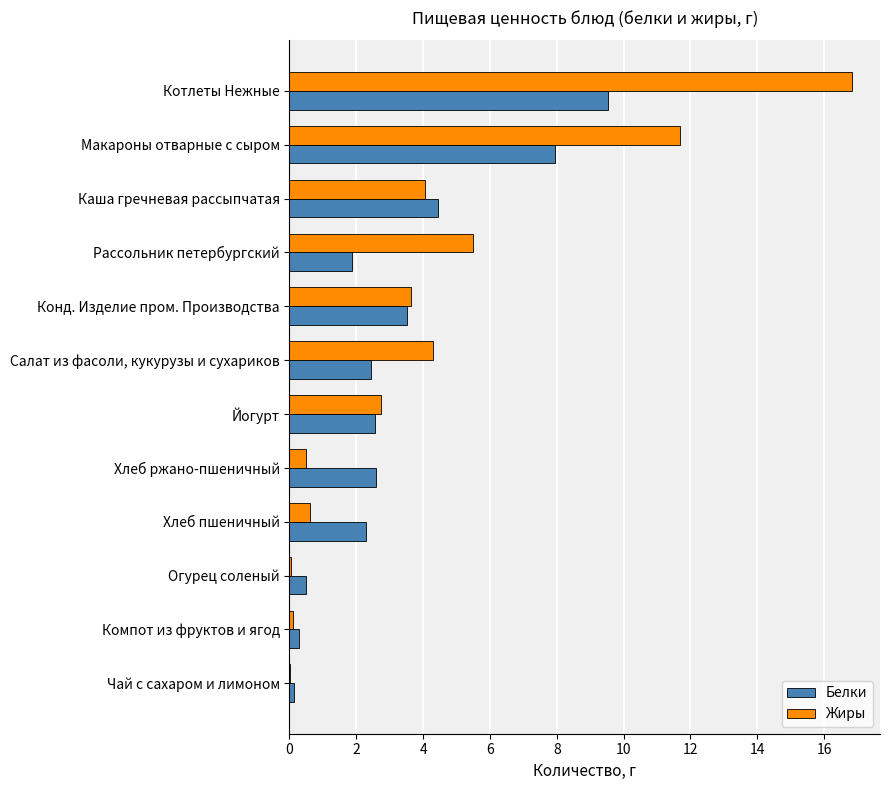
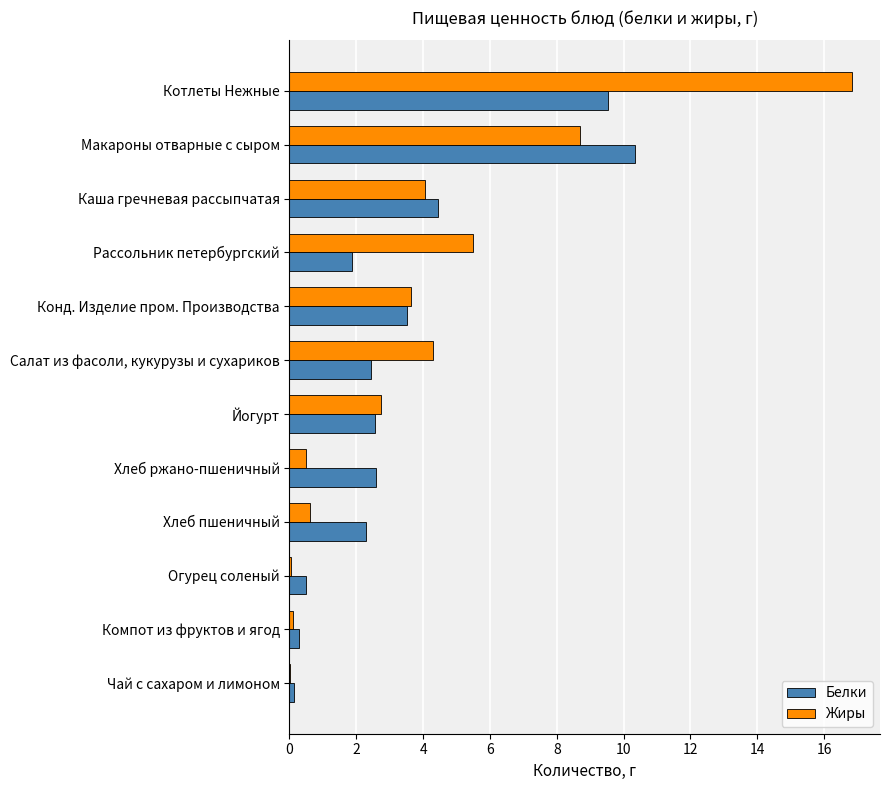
  {
    "Белки": {
      "Котлеты Нежные": 9.5,
-     "Макароны отварные с сыром": 8.0,
+     "Макароны отварные с сыром": 10.3,
      "Каша гречневая рассыпчатая": 4.5,
      "Рассольник петербургский": 1.9,
      "Конд. Изделие пром. Производства": 3.5,
      "Салат из фасоли, кукурузы и сухариков": 2.5,
      "Йогурт": 2.6,
      "Хлеб ржано-пшеничный": 2.6,
      "Хлеб пшеничный": 2.3,
      "Огурец соленый": 0.5,
      "Компот из фруктов и ягод": 0.3,
      "Чай с сахаром и лимоном": 0.1
    },
    "Жиры": {
      "Котлеты Нежные": 16.8,
-     "Макароны отварные с сыром": 11.7,
+     "Макароны отварные с сыром": 8.7,
      "Каша гречневая рассыпчатая": 4.1,
      "Рассольник петербургский": 5.5,
      "Конд. Изделие пром. Производства": 3.6,
      "Салат из фасоли, кукурузы и сухариков": 4.3,
      "Йогурт": 2.8,
      "Хлеб ржано-пшеничный": 0.5,
      "Хлеб пшеничный": 0.6,
      "Компот из фруктов и ягод": 0.1
    }
  }
